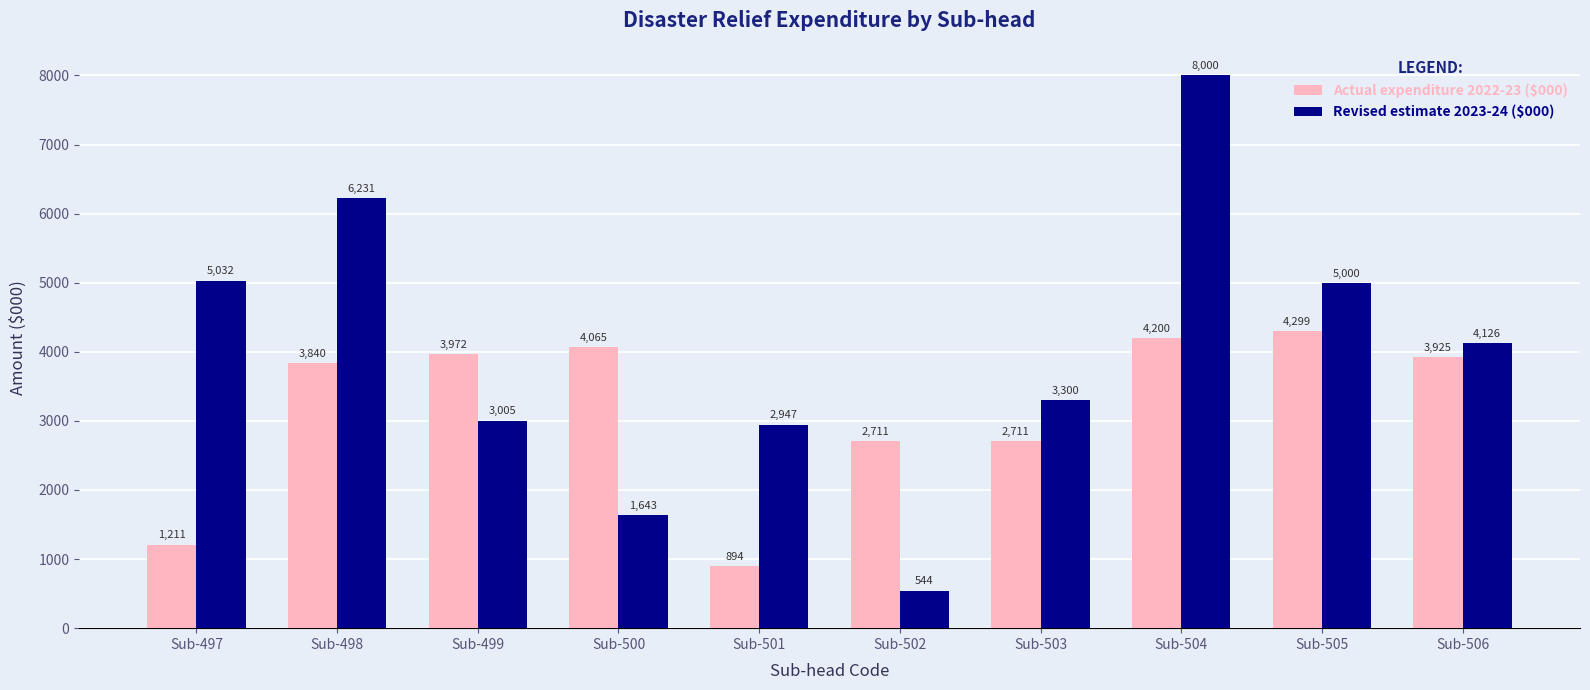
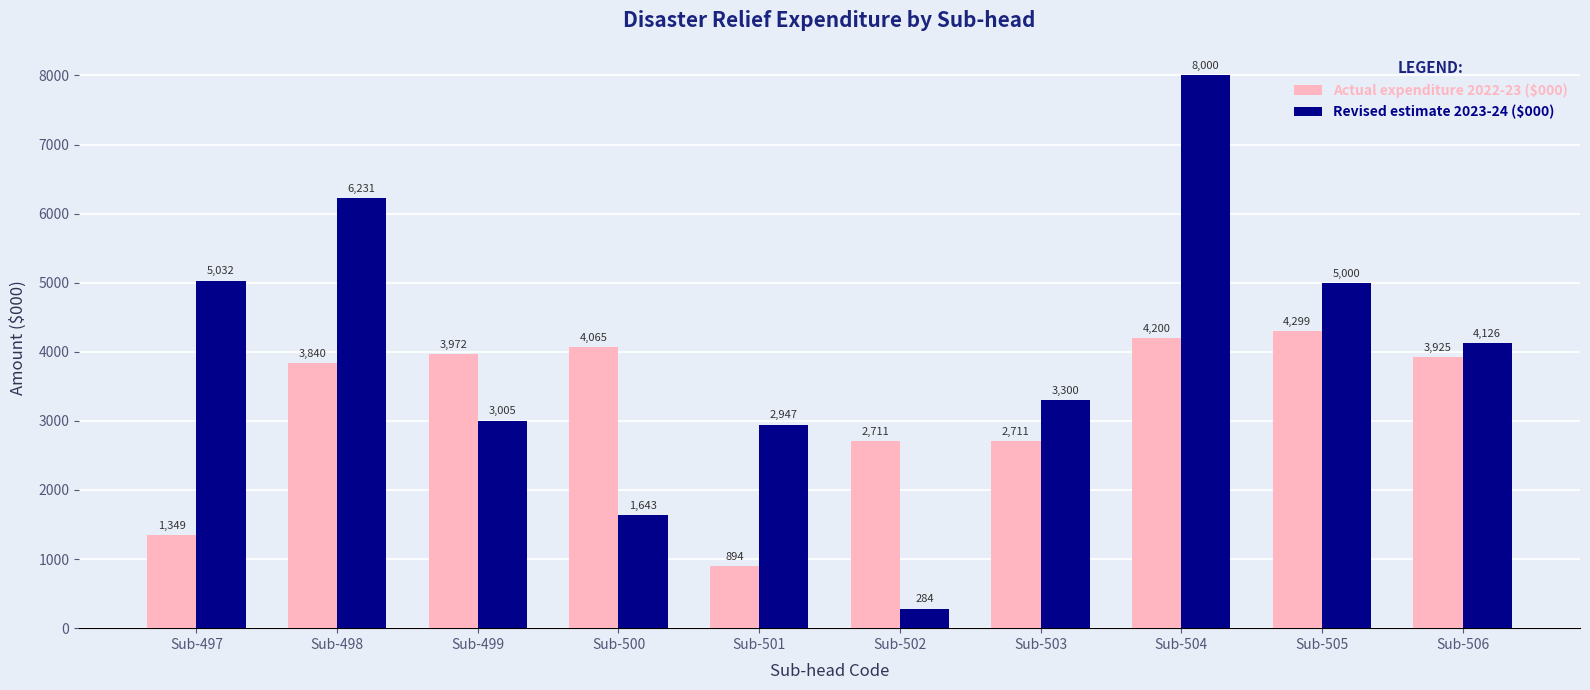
  {
    "Actual expenditure 2022-23 ($000)": {
-     "Sub-497": "1,211",
+     "Sub-497": "1,349",
      "Sub-498": "3,840",
      "Sub-499": "3,972",
      "Sub-500": "4,065",
      "Sub-501": "894",
      "Sub-502": "2,711",
      "Sub-503": "2,711",
      "Sub-504": "4,200",
      "Sub-505": "4,299",
      "Sub-506": "3,925"
    },
    "Revised estimate 2023-24 ($000)": {
      "Sub-497": "5,032",
      "Sub-498": "6,231",
      "Sub-499": "3,005",
      "Sub-500": "1,643",
      "Sub-501": "2,947",
-     "Sub-502": "544",
+     "Sub-502": "284",
      "Sub-503": "3,300",
      "Sub-504": "8,000",
      "Sub-505": "5,000",
      "Sub-506": "4,126"
    }
  }
